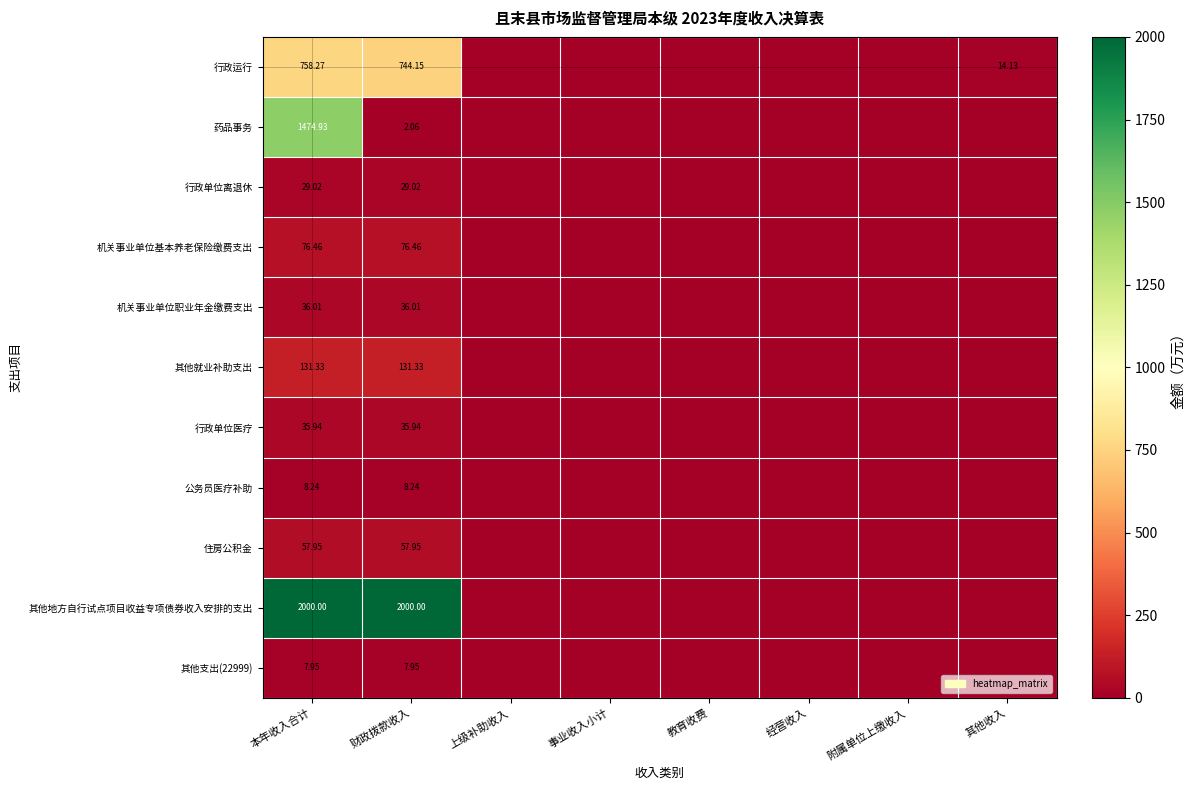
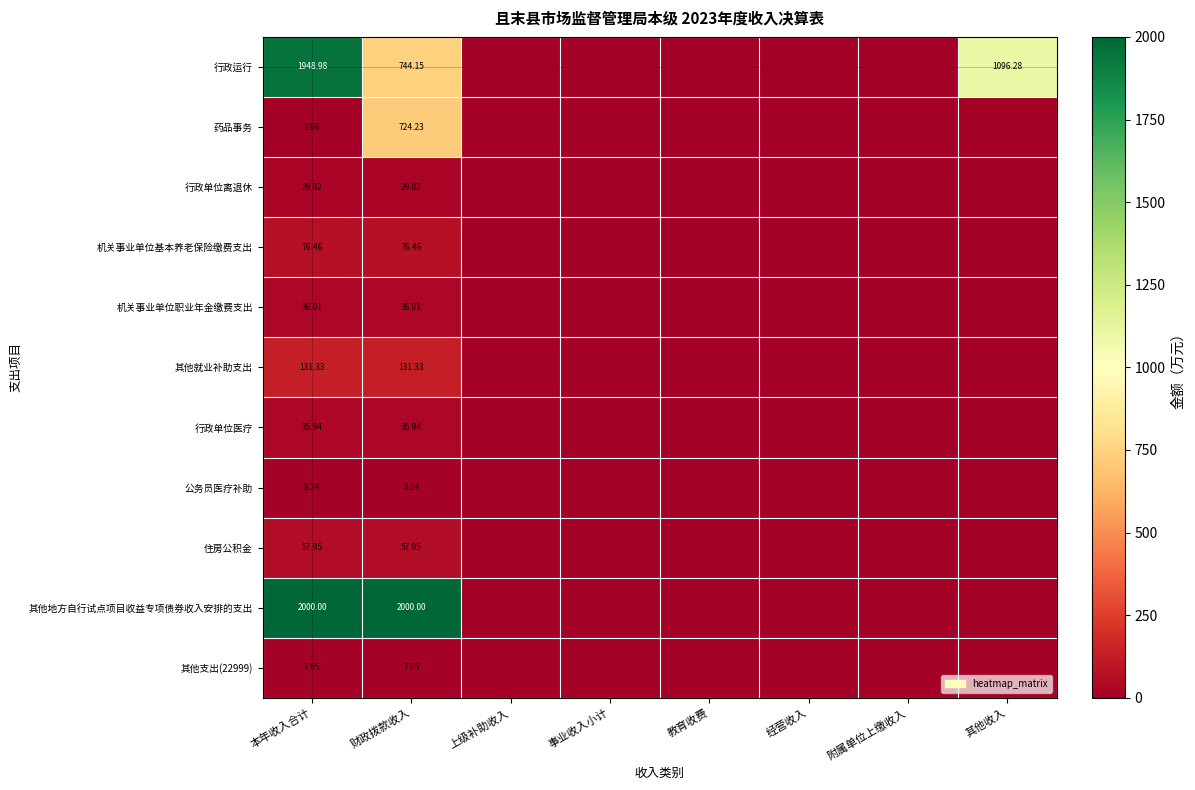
  {
    "行政运行": {
-     "本年收入合计": 758.27,
+     "本年收入合计": 1948.98,
      "财政拨款收入": 744.15,
-     "其他收入": 14.13
+     "其他收入": 1096.28
    },
    "药品事务": {
-     "本年收入合计": 1474.93,
-     "财政拨款收入": 2.06
+     "本年收入合计": 2.06,
+     "财政拨款收入": 724.23
    },
    "行政单位离退休": {
      "本年收入合计": 29.02,
      "财政拨款收入": 29.02
    },
    "机关事业单位基本养老保险缴费支出": {
      "本年收入合计": 76.46,
      "财政拨款收入": 76.46
    },
    "机关事业单位职业年金缴费支出": {
      "本年收入合计": 36.01,
      "财政拨款收入": 36.01
    },
    "其他就业补助支出": {
      "本年收入合计": 131.33,
      "财政拨款收入": 131.33
    },
    "行政单位医疗": {
      "本年收入合计": 35.94,
      "财政拨款收入": 35.94
    },
    "公务员医疗补助": {
      "本年收入合计": 8.24,
      "财政拨款收入": 8.24
    },
    "住房公积金": {
      "本年收入合计": 57.95,
      "财政拨款收入": 57.95
    },
    "其他地方自行试点项目收益专项债券收入安排的支出": {
      "本年收入合计": 2000.00,
      "财政拨款收入": 2000.00
    },
    "其他支出(22999)": {
      "本年收入合计": 7.95,
      "财政拨款收入": 7.95
    }
  }
